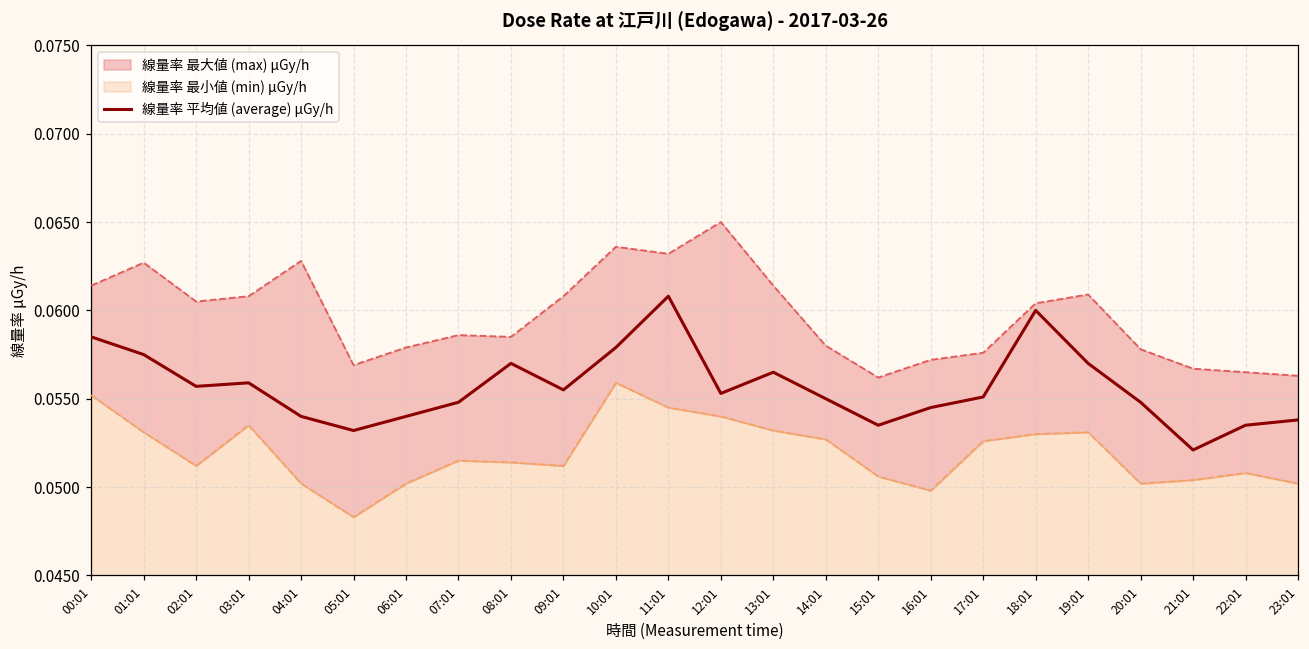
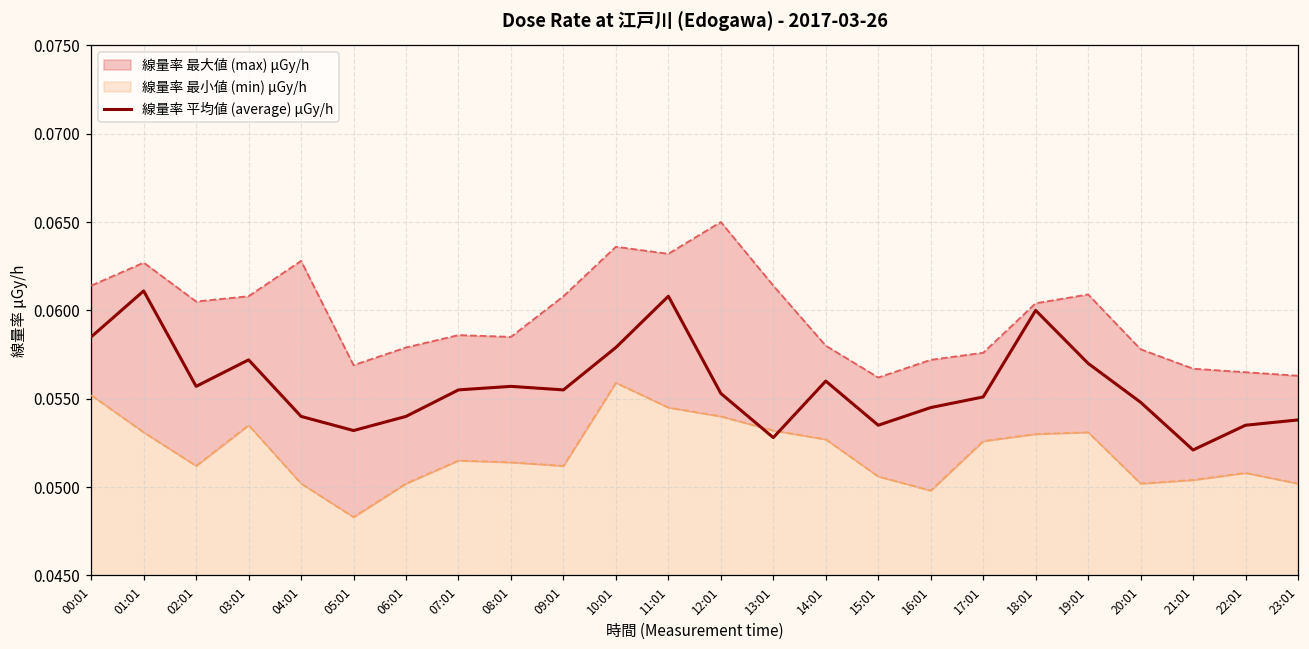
  {
    "線量率 平均値 (average) μGy/h": {
      "00:01": 0.0585,
-     "01:01": 0.0575,
+     "01:01": 0.0611,
      "02:01": 0.0557,
-     "03:01": 0.0559,
+     "03:01": 0.0572,
      "04:01": 0.0540,
      "05:01": 0.0532,
      "06:01": 0.0540,
-     "07:01": 0.0548,
-     "08:01": 0.0570,
+     "07:01": 0.0555,
+     "08:01": 0.0557,
      "09:01": 0.0555,
      "10:01": 0.0579,
      "11:01": 0.0608,
      "12:01": 0.0553,
-     "13:01": 0.0565,
-     "14:01": 0.055,
+     "13:01": 0.0528,
+     "14:01": 0.056,
      "15:01": 0.0535,
      "16:01": 0.0545,
      "17:01": 0.0551,
      "18:01": 0.0600,
      "19:01": 0.0570,
      "20:01": 0.0548,
      "21:01": 0.0521,
      "22:01": 0.0535,
      "23:01": 0.0538
    }
  }
